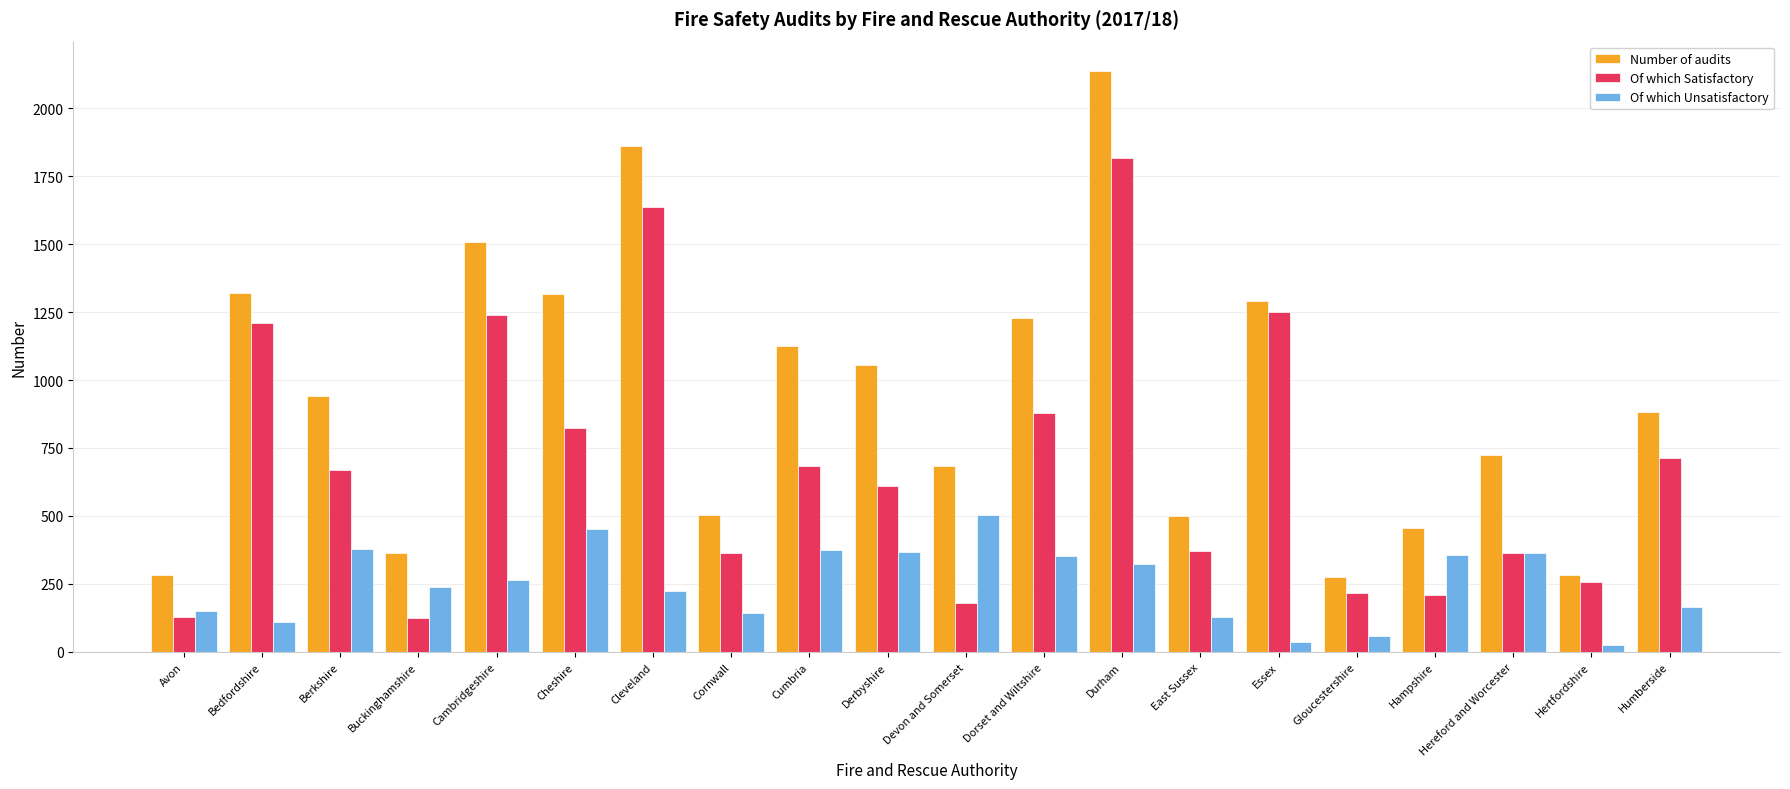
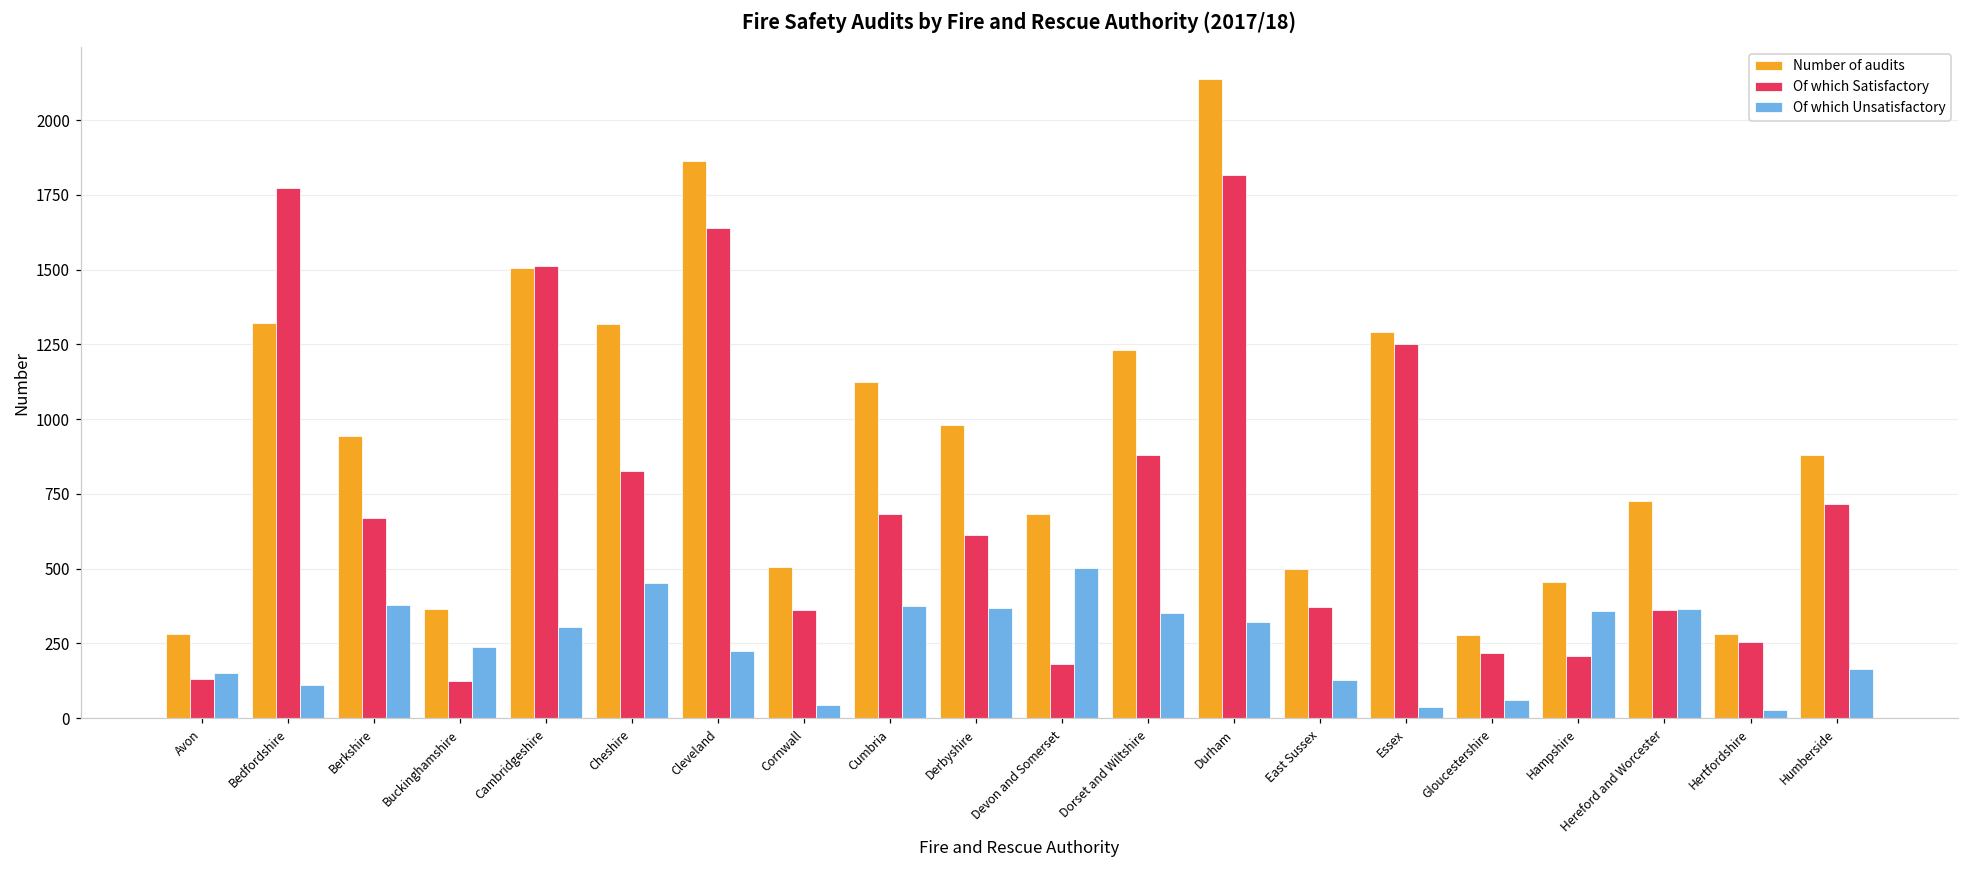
  {
    "Number of audits": {
      "Avon": 280,
      "Bedfordshire": 1320,
      "Berkshire": 940,
      "Buckinghamshire": 360,
      "Cambridgeshire": 1510,
      "Cheshire": 1320,
      "Cleveland": 1860,
      "Cornwall": 510,
      "Cumbria": 1120,
-     "Derbyshire": 1060,
+     "Derbyshire": 980,
      "Devon and Somerset": 680,
      "Dorset and Wiltshire": 1230,
      "Durham": 2140,
      "East Sussex": 500,
      "Essex": 1290,
      "Gloucestershire": 280,
      "Hampshire": 460,
      "Hereford and Worcester": 730,
      "Hertfordshire": 280,
      "Humberside": 880
    },
    "Of which Satisfactory": {
      "Avon": 130,
-     "Bedfordshire": 1210,
+     "Bedfordshire": 1770,
      "Berkshire": 670,
      "Buckinghamshire": 130,
-     "Cambridgeshire": 1240,
+     "Cambridgeshire": 1510,
      "Cheshire": 830,
      "Cleveland": 1640,
      "Cornwall": 360,
      "Cumbria": 680,
      "Derbyshire": 610,
      "Devon and Somerset": 180,
      "Dorset and Wiltshire": 880,
      "Durham": 1820,
      "East Sussex": 370,
      "Essex": 1250,
      "Gloucestershire": 220,
      "Hampshire": 210,
      "Hereford and Worcester": 360,
      "Hertfordshire": 260,
      "Humberside": 720
    },
    "Of which Unsatisfactory": {
      "Avon": 150,
      "Bedfordshire": 110,
      "Berkshire": 380,
      "Buckinghamshire": 240,
-     "Cambridgeshire": 270,
+     "Cambridgeshire": 310,
      "Cheshire": 450,
      "Cleveland": 220,
-     "Cornwall": 140,
+     "Cornwall": 40,
      "Cumbria": 370,
      "Derbyshire": 370,
      "Devon and Somerset": 500,
      "Dorset and Wiltshire": 350,
      "Durham": 320,
      "East Sussex": 130,
      "Essex": 40,
      "Gloucestershire": 60,
      "Hampshire": 360,
      "Hereford and Worcester": 360,
      "Hertfordshire": 30,
      "Humberside": 170
    }
  }
